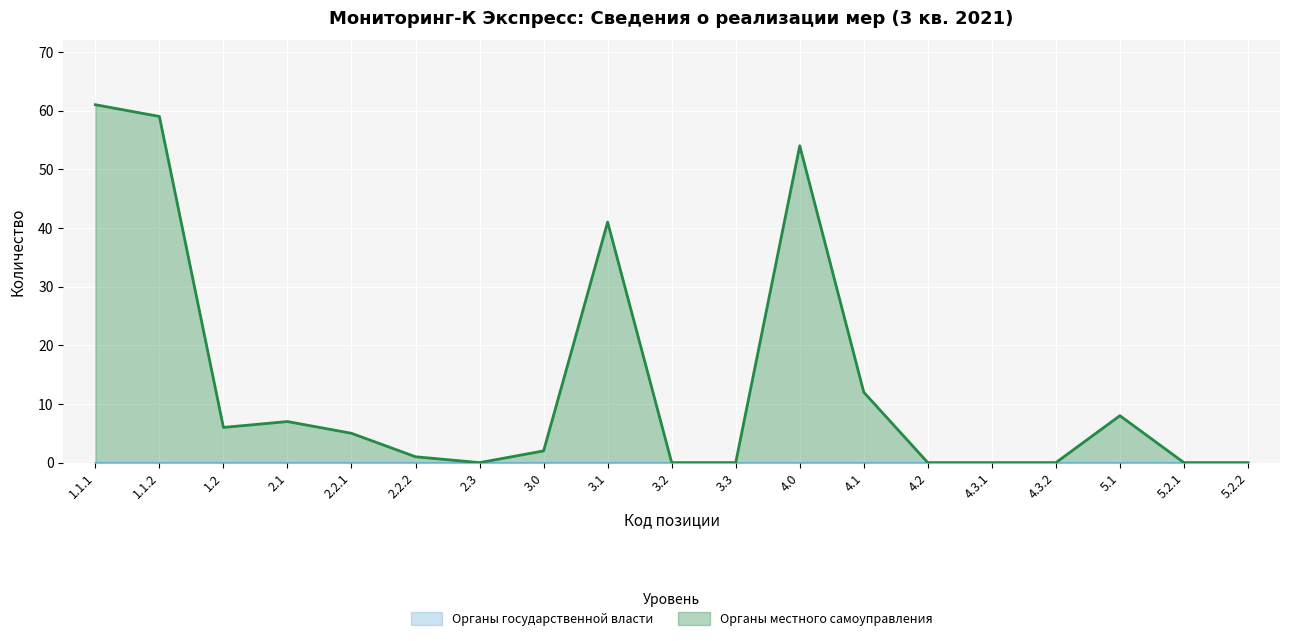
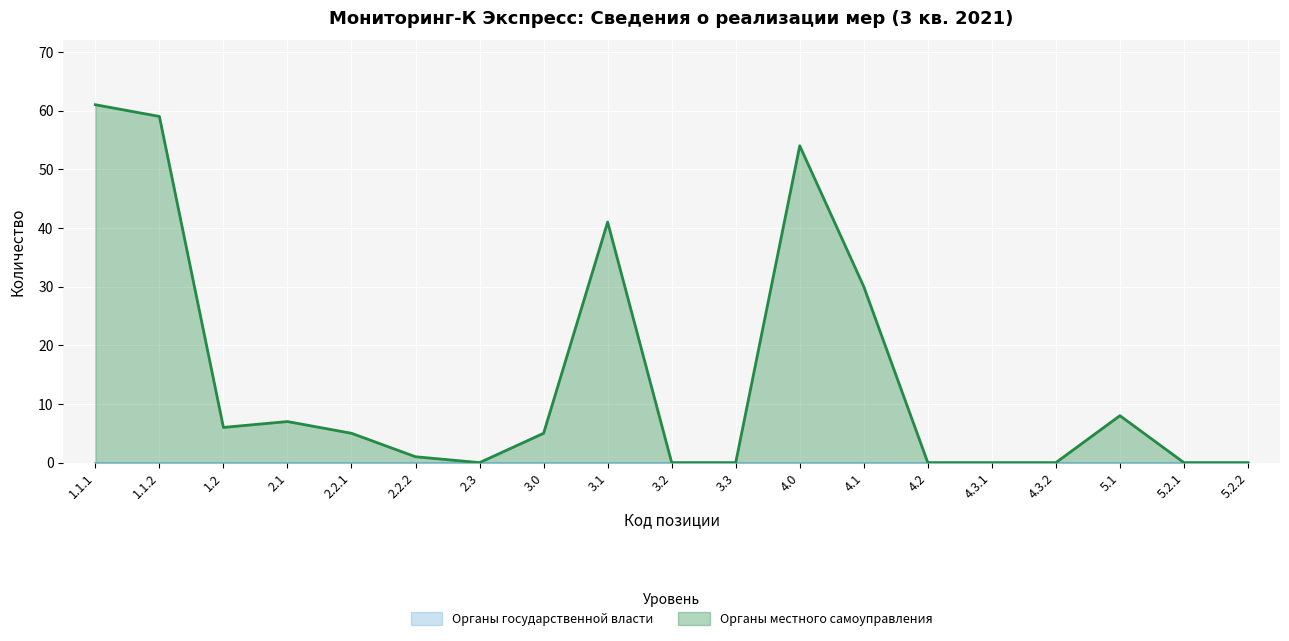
  {
    "Органы государственной власти": {
      "1.1.1": 0,
      "1.1.2": 0,
      "1.2": 0,
      "2.1": 0,
      "2.2.1": 0,
      "2.2.2": 0,
      "3.0": 0,
      "3.1": 0,
      "4.0": 0,
      "4.1": 0,
      "5.1": 0
    },
    "Органы местного самоуправления": {
      "1.1.1": 61,
      "1.1.2": 59,
      "1.2": 6,
      "2.1": 7,
      "2.2.1": 5,
      "2.2.2": 1,
-     "3.0": 2,
+     "3.0": 5,
      "3.1": 41,
      "4.0": 54,
-     "4.1": 12,
+     "4.1": 30,
      "5.1": 8
    }
  }
